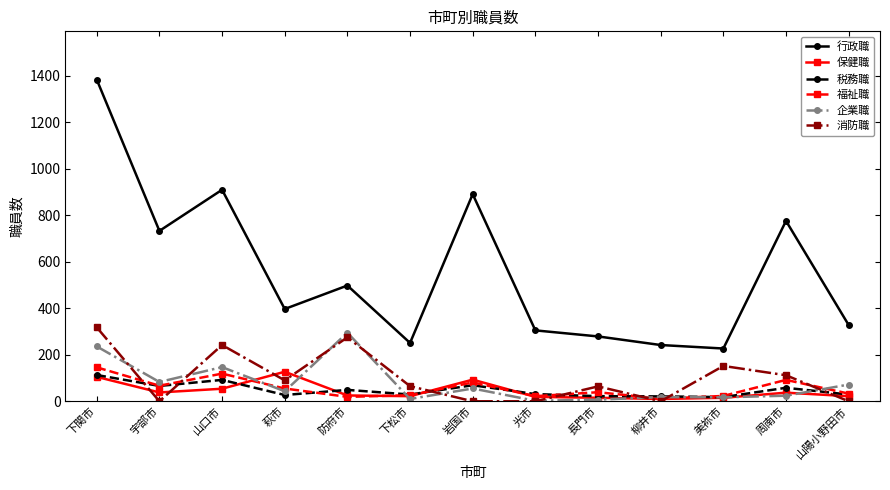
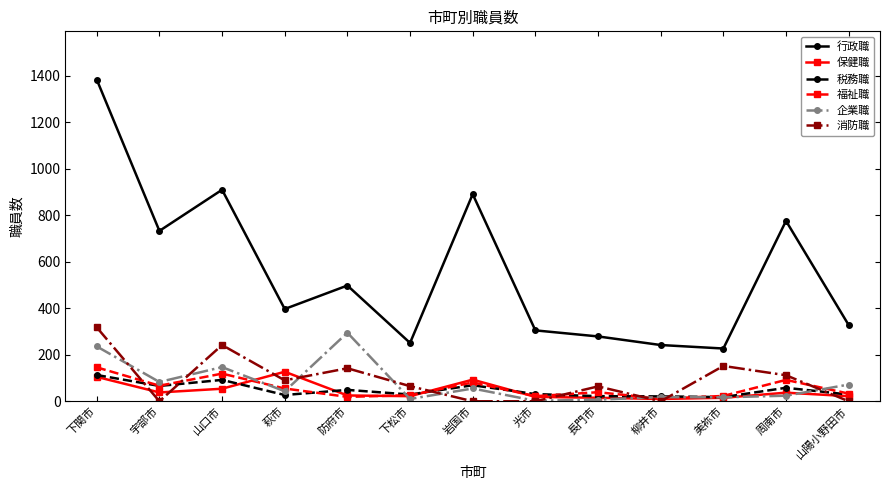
  {
    "企業職": {
      "下関市": 240,
      "宇部市": 80,
      "山口市": 150,
      "萩市": 40,
      "防府市": 300,
      "下松市": 10,
      "岩国市": 60,
      "周南市": 20,
      "山陽小野田市": 70
    },
    "消防職": {
      "下関市": 320,
      "宇部市": 0,
      "山口市": 240,
      "萩市": 90,
-     "防府市": 280,
+     "防府市": 140,
      "下松市": 70,
      "岩国市": 0,
      "長門市": 60,
      "美祢市": 150,
      "周南市": 110,
      "山陽小野田市": 0
    }
  }
